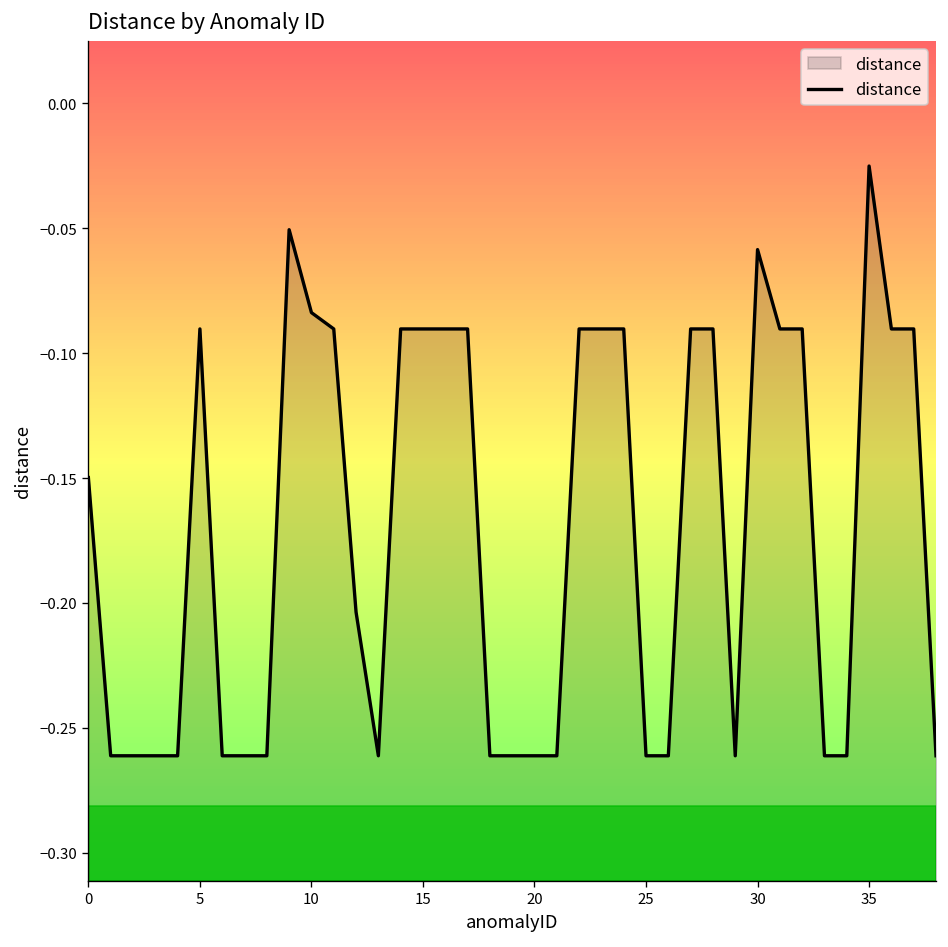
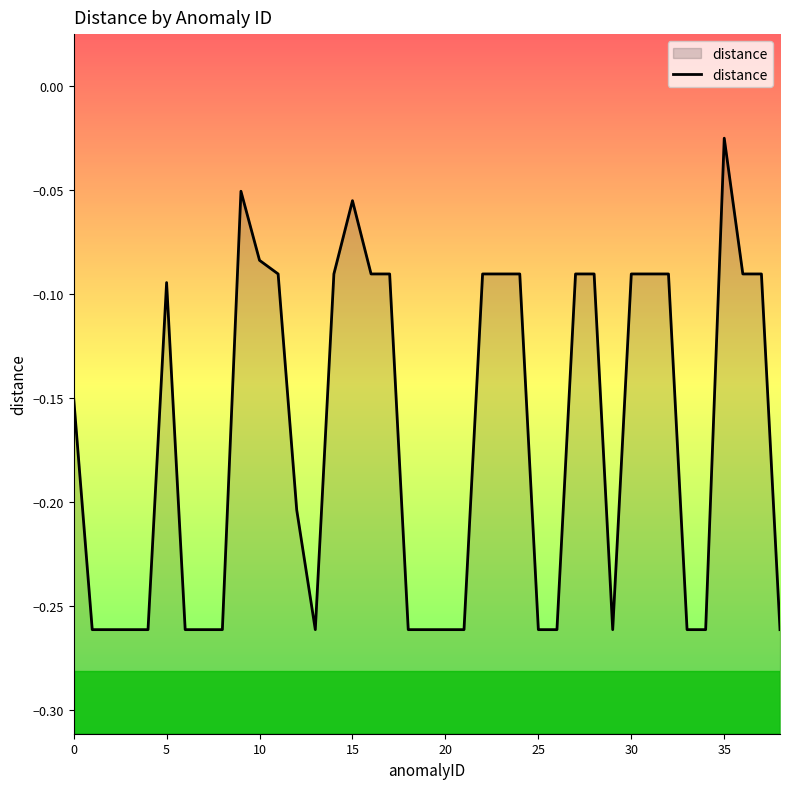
  {
    "0": -0.150,
-   "5": -0.090,
+   "5": -0.094,
    "10": -0.084,
-   "15": -0.090,
+   "15": -0.055,
    "20": -0.261,
    "25": -0.261,
-   "30": -0.059,
+   "30": -0.090,
    "35": -0.025
  }
